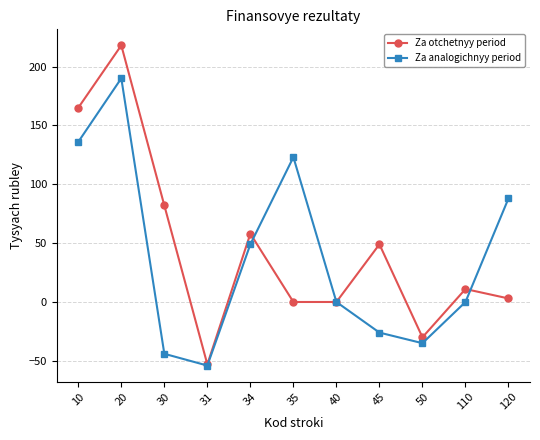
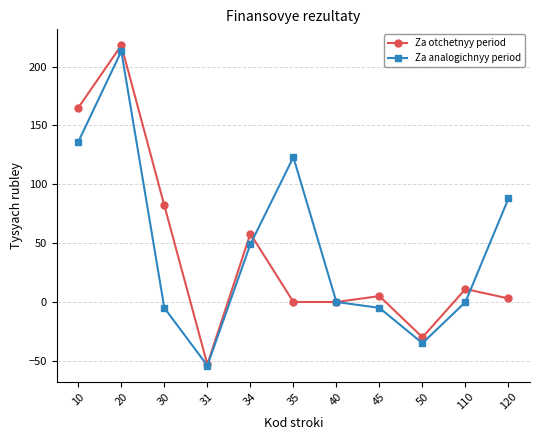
  {
    "Za otchetnyy period": {
      "10": 165,
      "20": 218,
      "30": 82,
      "34": 58,
      "35": 0,
-     "45": 49,
+     "45": 5,
      "50": -30,
      "110": 11,
      "120": 3
    },
    "Za analogichnyy period": {
      "10": 136,
-     "20": 190,
-     "30": -44,
+     "20": 213,
+     "30": -5,
      "34": 49,
      "35": 123,
-     "45": -26,
+     "45": -5,
      "50": -35,
      "110": 0,
      "120": 88
    }
  }
